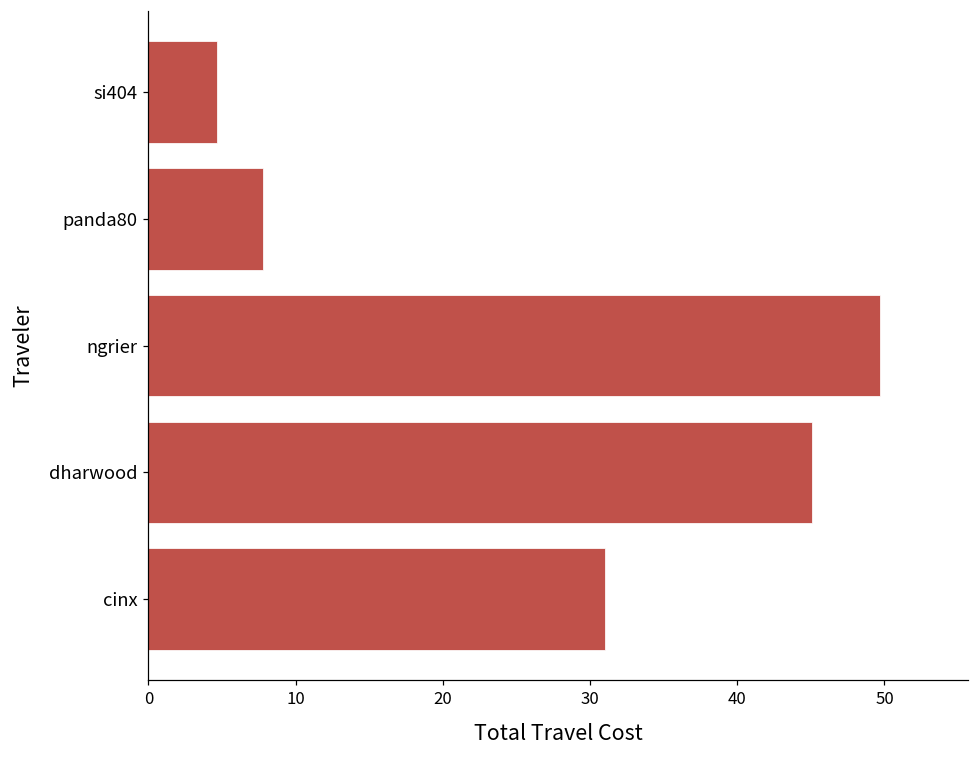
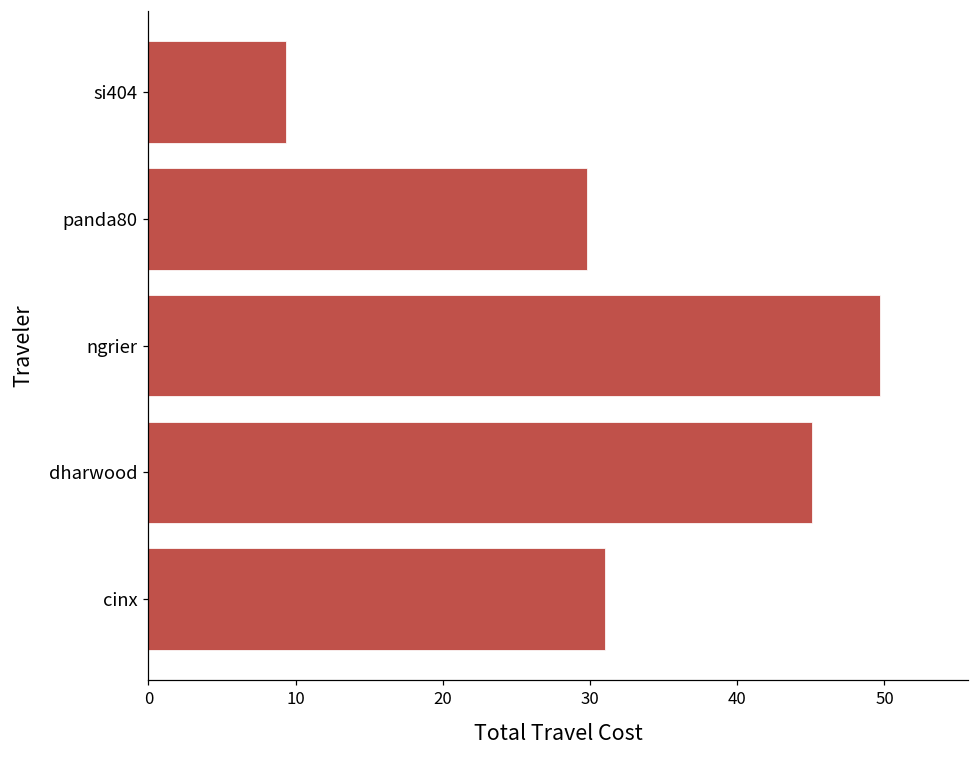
  {
-   "si404": 4.7,
-   "panda80": 7.8,
+   "si404": 9.3,
+   "panda80": 29.8,
    "ngrier": 49.7,
    "dharwood": 45.1,
    "cinx": 31.0
  }
